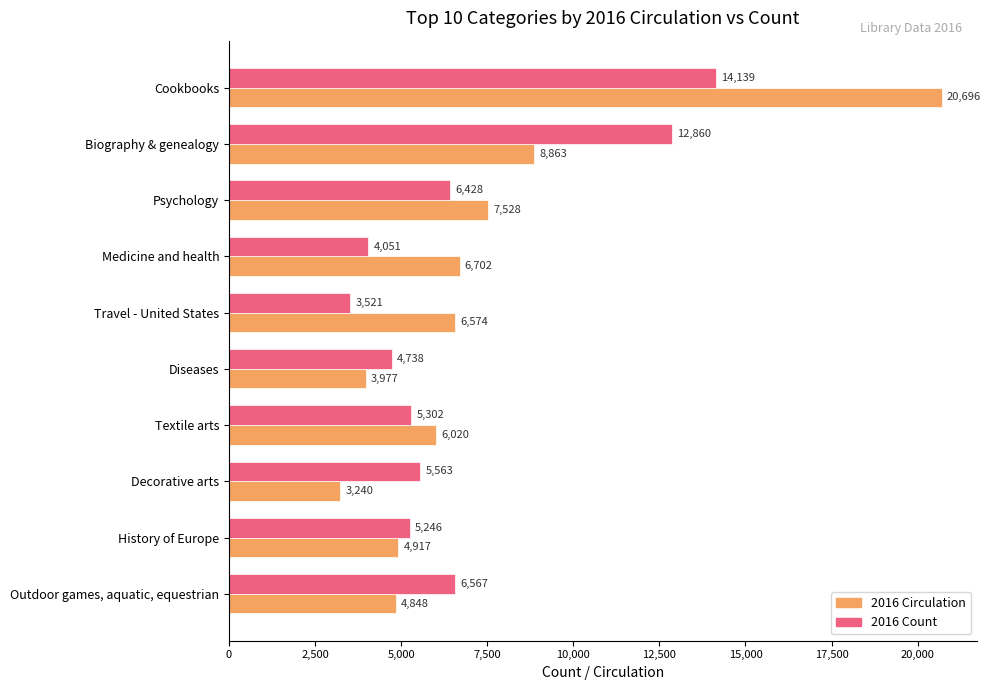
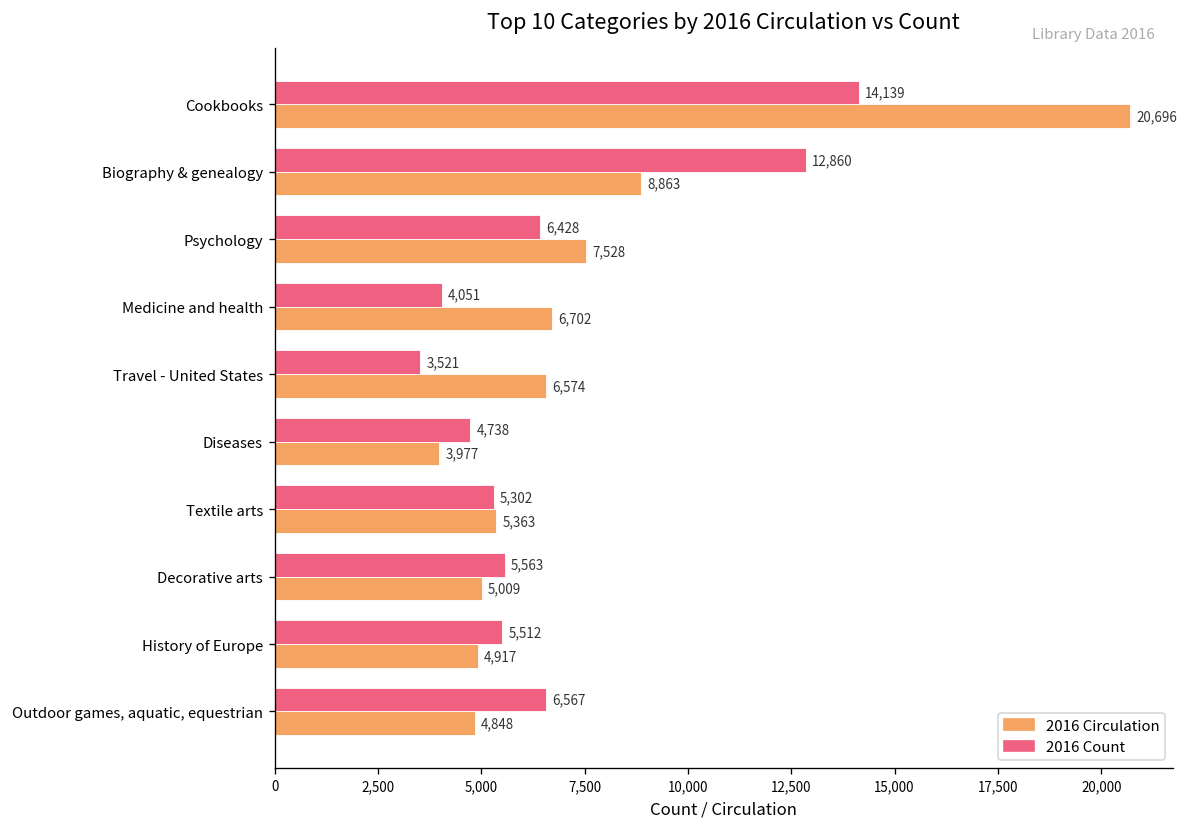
  {
    "2016 Circulation": {
      "Cookbooks": "20,696",
      "Biography & genealogy": "8,863",
      "Psychology": "7,528",
      "Medicine and health": "6,702",
      "Travel - United States": "6,574",
      "Diseases": "3,977",
-     "Textile arts": "6,020",
-     "Decorative arts": "3,240",
+     "Textile arts": "5,363",
+     "Decorative arts": "5,009",
      "History of Europe": "4,917",
      "Outdoor games, aquatic, equestrian": "4,848"
    },
    "2016 Count": {
      "Cookbooks": "14,139",
      "Biography & genealogy": "12,860",
      "Psychology": "6,428",
      "Medicine and health": "4,051",
      "Travel - United States": "3,521",
      "Diseases": "4,738",
      "Textile arts": "5,302",
      "Decorative arts": "5,563",
-     "History of Europe": "5,246",
+     "History of Europe": "5,512",
      "Outdoor games, aquatic, equestrian": "6,567"
    }
  }
